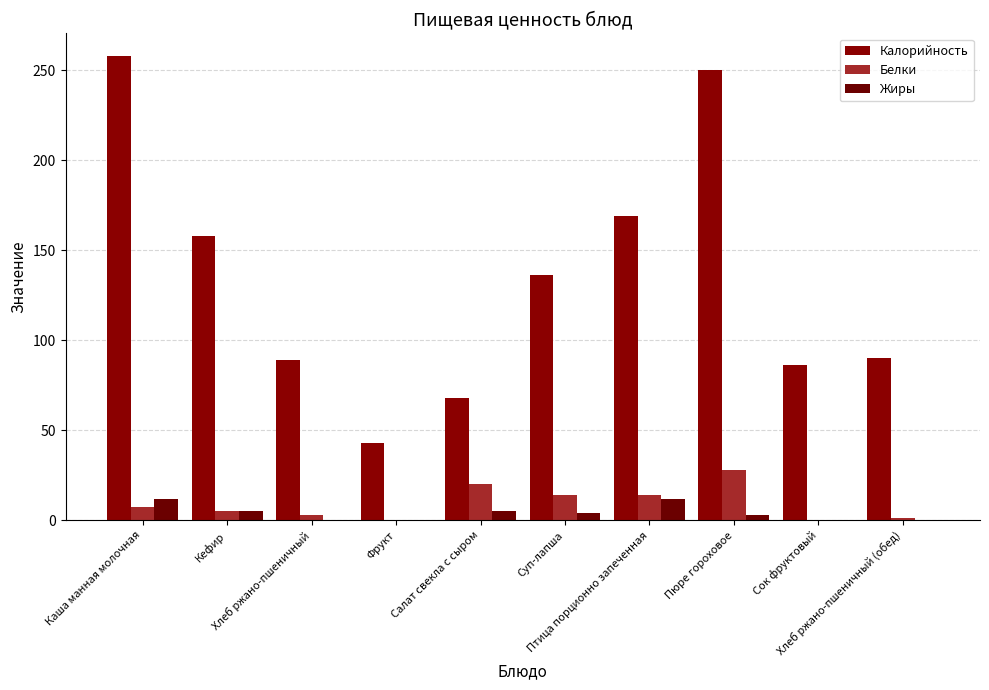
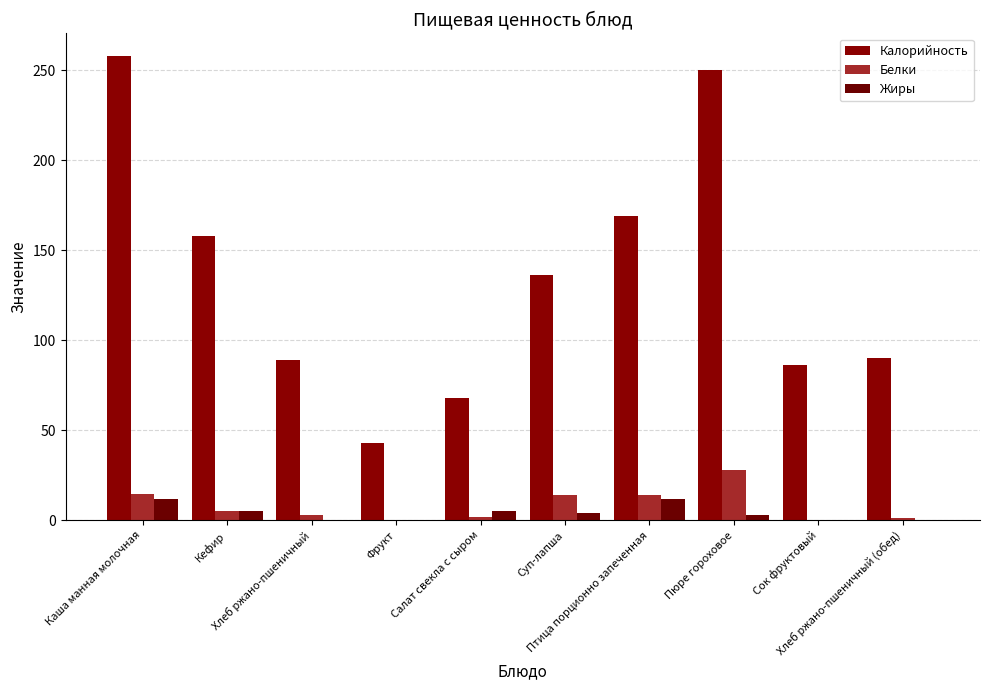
  {
    "Белки": {
-     "Каша манная молочная": 7,
+     "Каша манная молочная": 15,
      "Кефир": 5,
      "Хлеб ржано-пшеничный": 3,
      "Фрукт": 0,
-     "Салат свекла с сыром": 20,
+     "Салат свекла с сыром": 2,
      "Суп-лапша": 14,
      "Птица порционно запеченная": 14,
      "Пюре гороховое": 28
    }
  }
